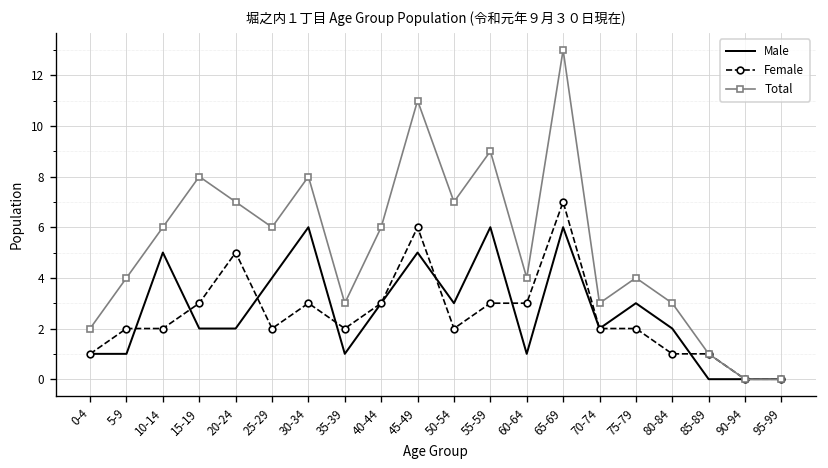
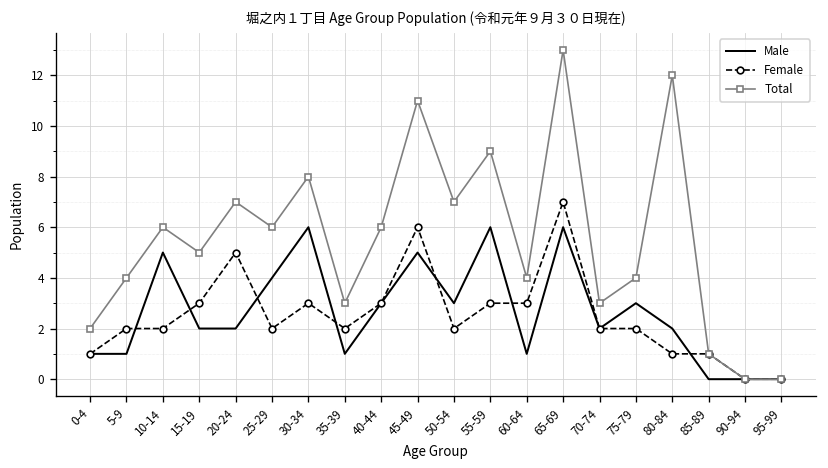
  {
    "Total": {
      "0-4": 2,
      "5-9": 4,
      "10-14": 6,
-     "15-19": 8,
+     "15-19": 5,
      "20-24": 7,
      "25-29": 6,
      "30-34": 8,
      "35-39": 3,
      "40-44": 6,
      "45-49": 11,
      "50-54": 7,
      "55-59": 9,
      "60-64": 4,
      "65-69": 13,
      "70-74": 3,
      "75-79": 4,
-     "80-84": 3
+     "80-84": 12
    }
  }
